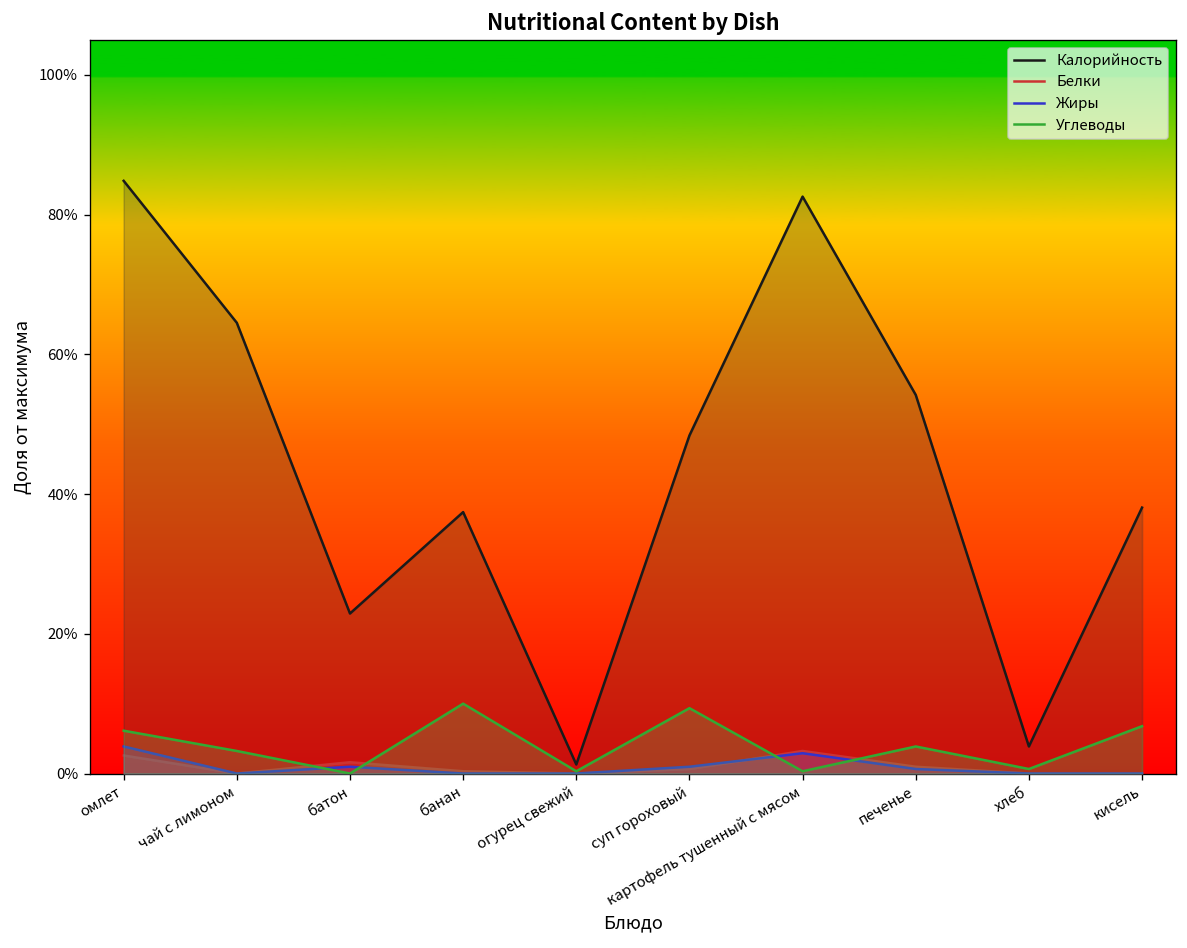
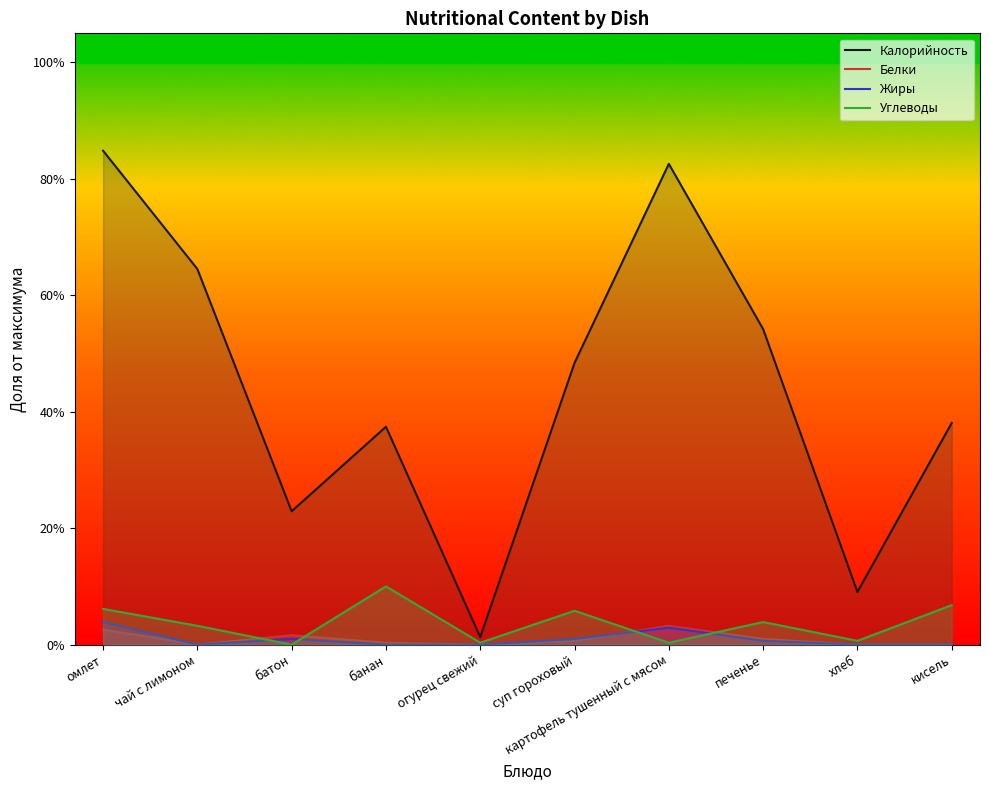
  {
    "Калорийность": {
      "омлет": "85%",
      "чай с лимоном": "65%",
      "батон": "23%",
      "банан": "37%",
      "огурец свежий": "1%",
      "суп гороховый": "48%",
      "картофель тушенный с мясом": "83%",
      "печенье": "54%",
-     "хлеб": "4%",
+     "хлеб": "9%",
      "кисель": "38%"
    },
    "Белки": {
      "омлет": "3%",
      "батон": "2%"
    },
    "Жиры": {
      "омлет": "4%",
      "батон": "1%"
    },
    "Углеводы": {
      "омлет": "6%",
      "чай с лимоном": "3%",
      "батон": "0%",
      "банан": "10%",
-     "суп гороховый": "9%",
+     "суп гороховый": "6%",
      "картофель тушенный с мясом": "0%",
      "печенье": "4%",
      "хлеб": "1%",
      "кисель": "7%"
    }
  }
